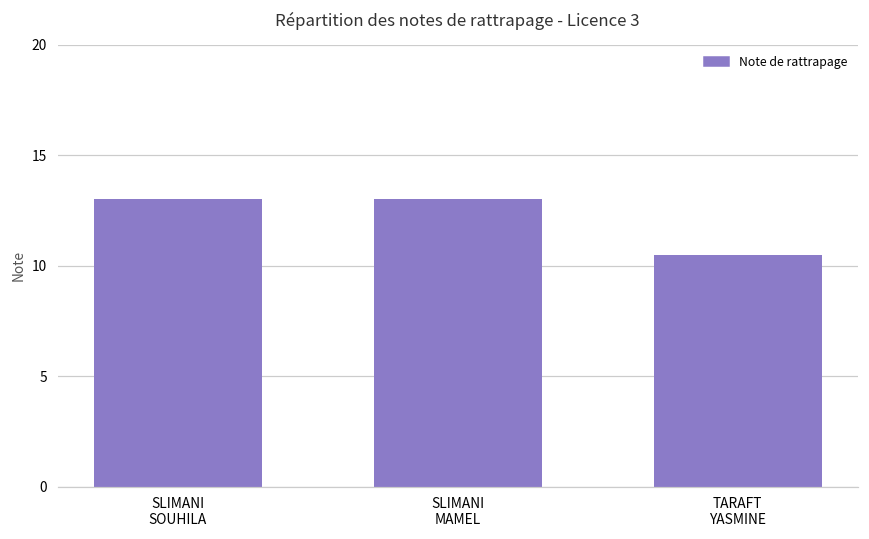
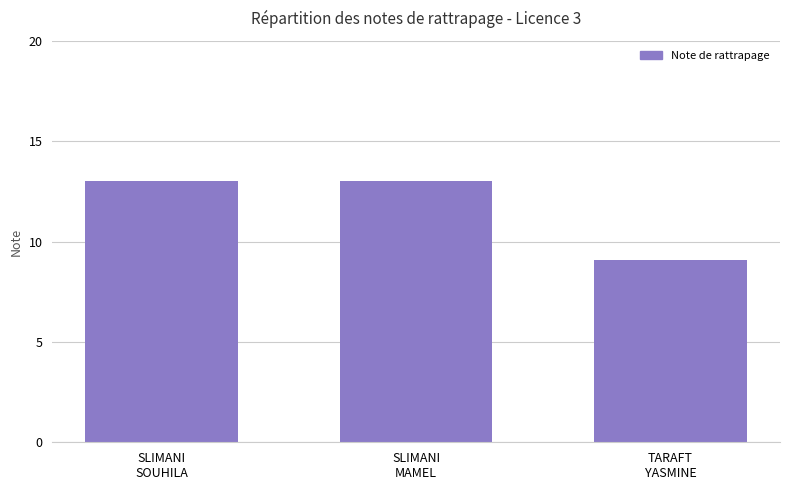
  {
    "SLIMANI SOUHILA": 13.0,
    "SLIMANI MAMEL": 13.0,
-   "TARAFT YASMINE": 10.5
+   "TARAFT YASMINE": 9.1
  }
